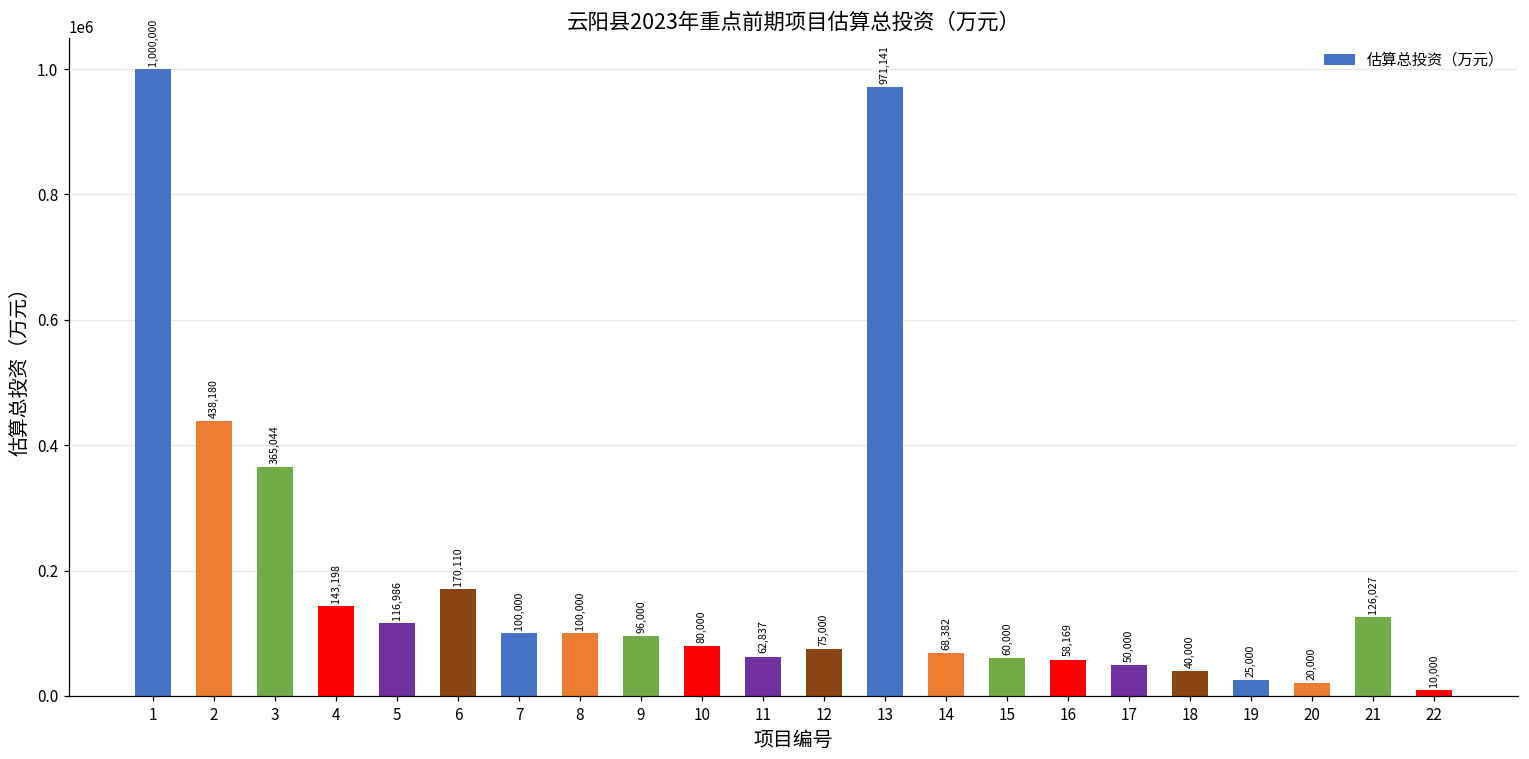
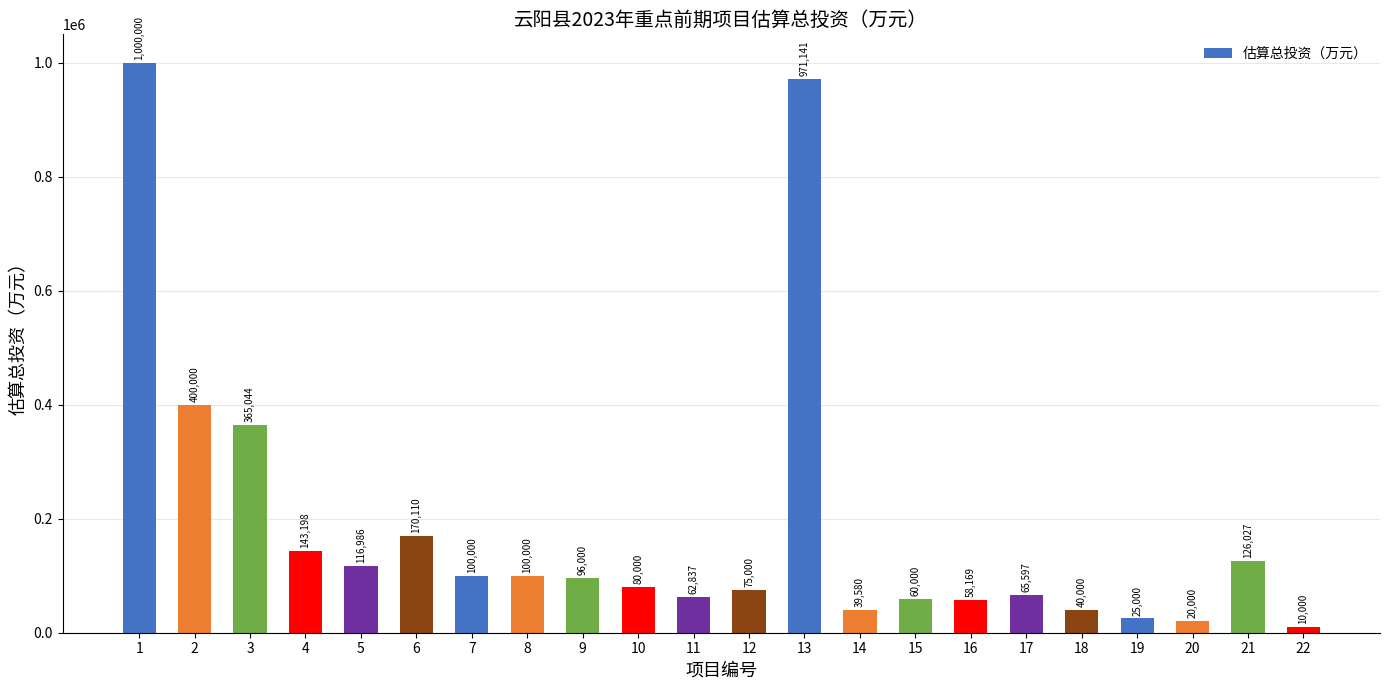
  {
    "1": "1,000,000",
-   "2": "438,180",
+   "2": "400,000",
    "3": "365,044",
    "4": "143,198",
    "5": "116,986",
    "6": "170,110",
    "7": "100,000",
    "8": "100,000",
    "9": "96,000",
    "10": "80,000",
    "11": "62,837",
    "12": "75,000",
    "13": "971,141",
-   "14": "68,382",
+   "14": "39,580",
    "15": "60,000",
    "16": "58,169",
-   "17": "50,000",
+   "17": "65,597",
    "18": "40,000",
    "19": "25,000",
    "20": "20,000",
    "21": "126,027",
    "22": "10,000"
  }
